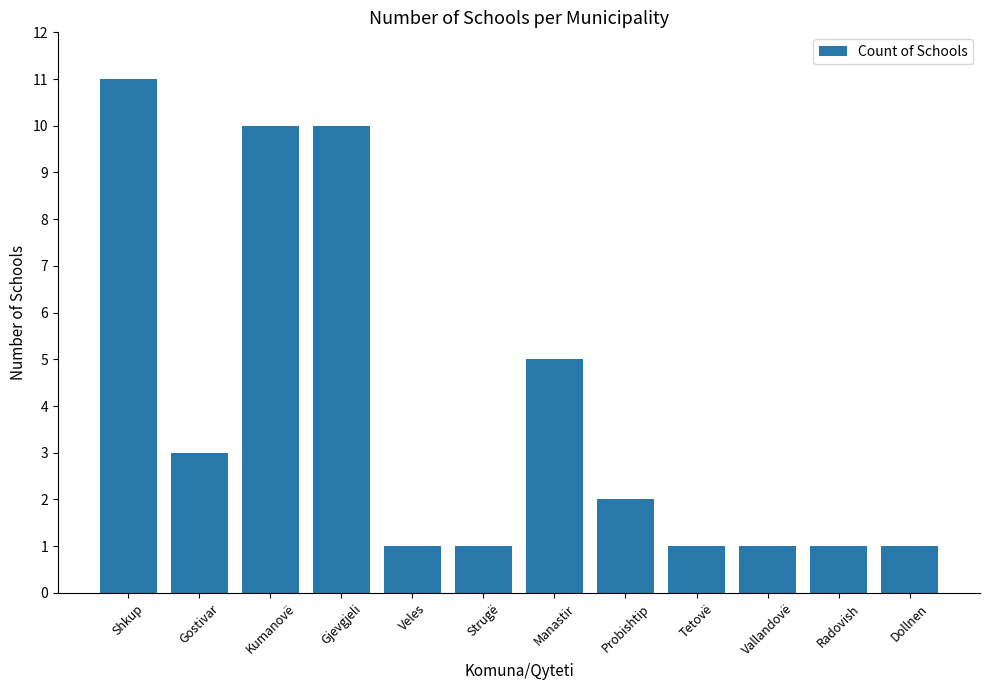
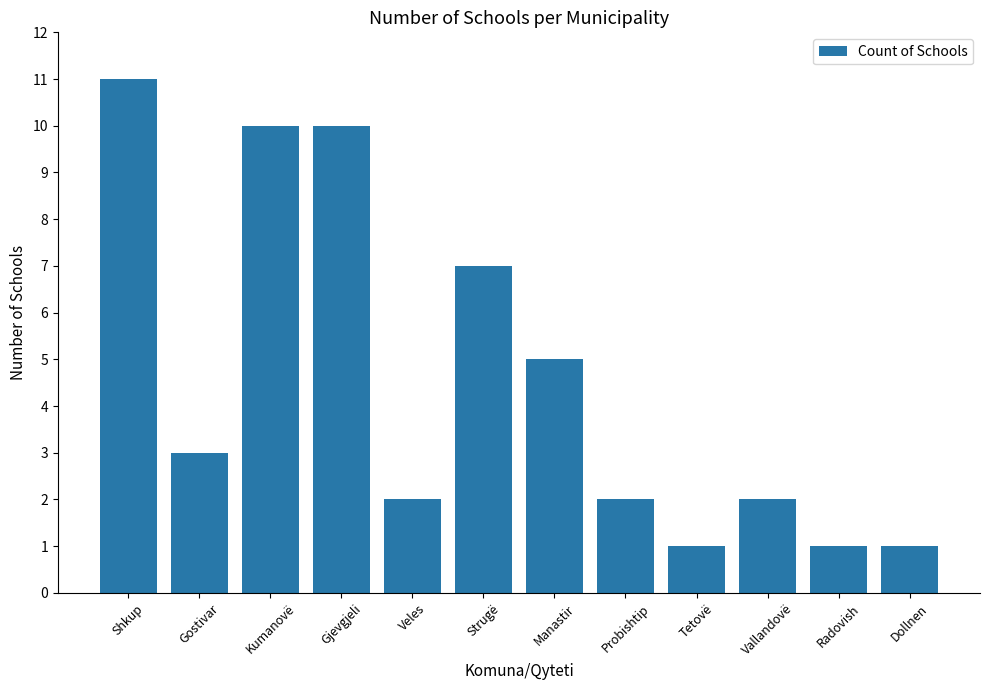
  {
    "Shkup": 11,
    "Gostivar": 3,
    "Kumanovë": 10,
    "Gjevgjeli": 10,
-   "Veles": 1,
-   "Strugë": 1,
+   "Veles": 2,
+   "Strugë": 7,
    "Manastir": 5,
    "Probishtip": 2,
    "Tetovë": 1,
-   "Vallandovë": 1,
+   "Vallandovë": 2,
    "Radovish": 1,
    "Dollnen": 1
  }
